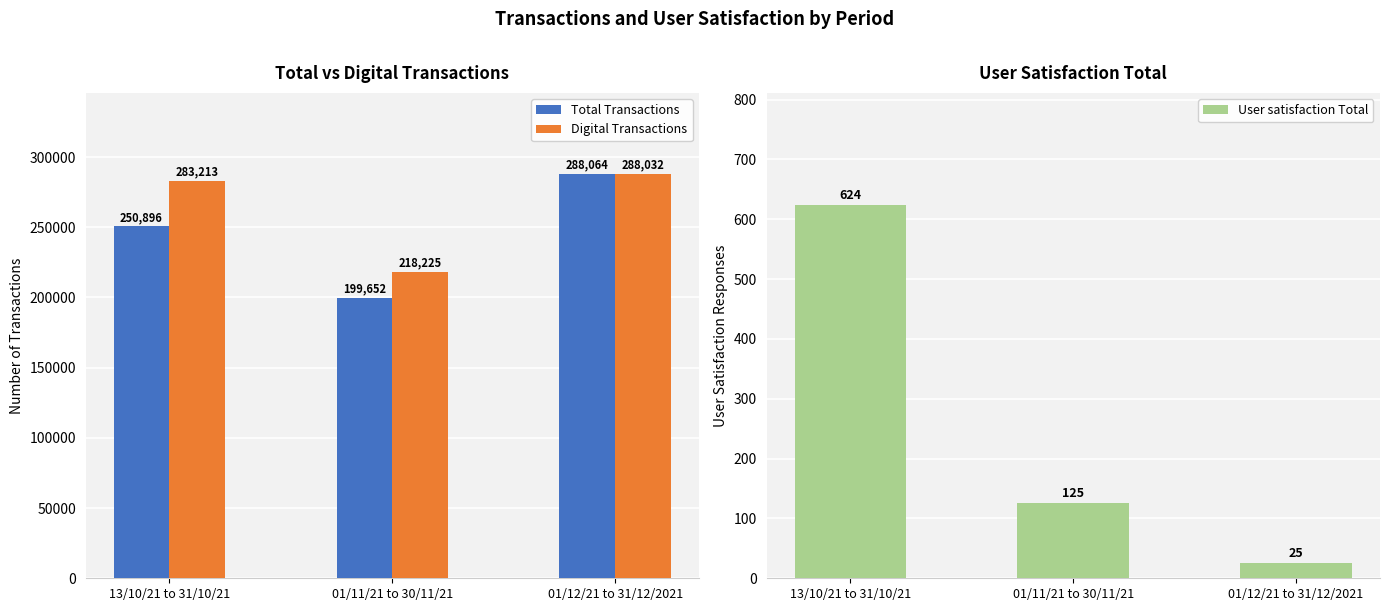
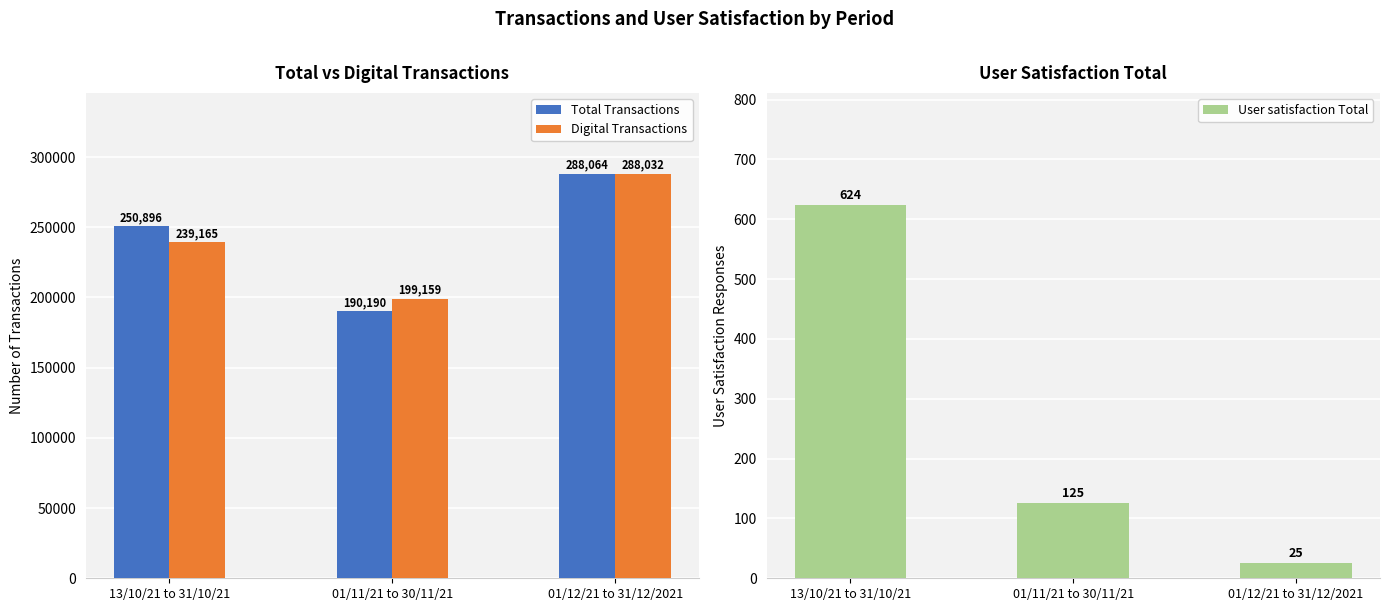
  {
    "Total vs Digital Transactions": {
      "Total Transactions": {
        "13/10/21 to 31/10/21": "250,896",
-       "01/11/21 to 30/11/21": "199,652",
+       "01/11/21 to 30/11/21": "190,190",
        "01/12/21 to 31/12/2021": "288,064"
      },
      "Digital Transactions": {
-       "13/10/21 to 31/10/21": "283,213",
-       "01/11/21 to 30/11/21": "218,225",
+       "13/10/21 to 31/10/21": "239,165",
+       "01/11/21 to 30/11/21": "199,159",
        "01/12/21 to 31/12/2021": "288,032"
      }
    },
    "User Satisfaction Total": {
      "13/10/21 to 31/10/21": "624",
      "01/11/21 to 30/11/21": "125",
      "01/12/21 to 31/12/2021": "25"
    }
  }
